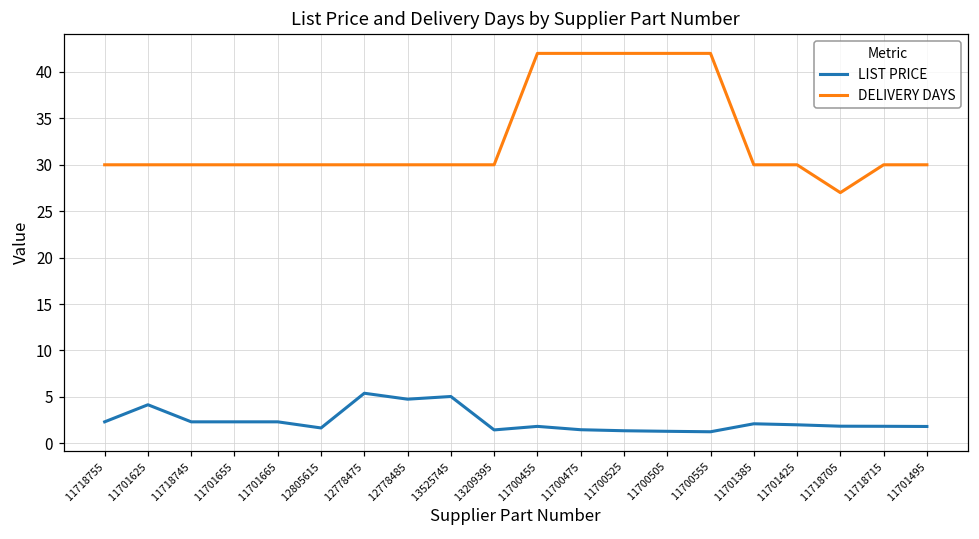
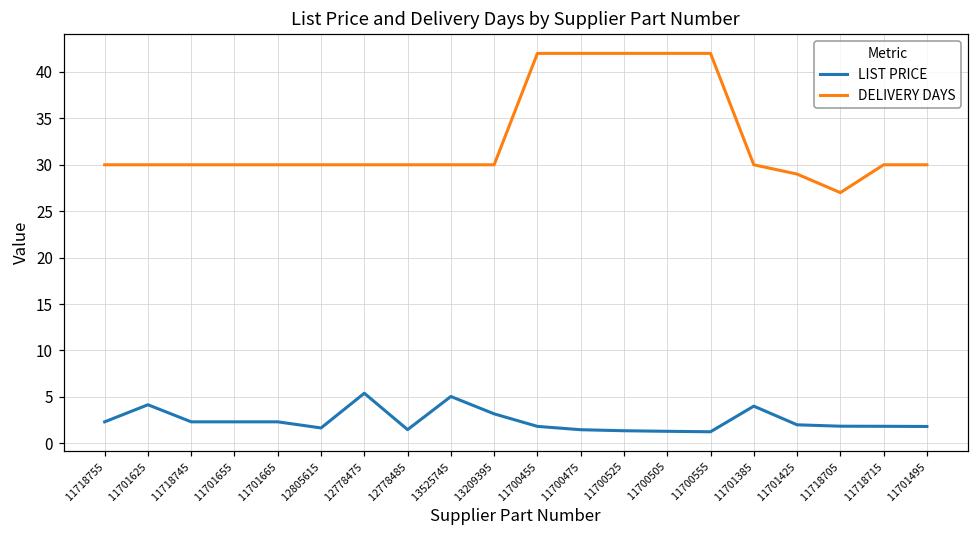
  {
    "LIST PRICE": {
      "11718755": 2,
      "11701625": 4,
      "11718745": 2,
      "11701655": 2,
      "11701665": 2,
      "12805615": 2,
      "12778475": 5,
-     "12778485": 5,
+     "12778485": 1,
      "13525745": 5,
-     "13209395": 1,
+     "13209395": 3,
      "11700455": 2,
      "11700475": 1,
      "11700525": 1,
      "11700505": 1,
      "11700555": 1,
-     "11701385": 2,
+     "11701385": 4,
      "11701425": 2,
      "11718705": 2,
      "11718715": 2,
      "11701495": 2
    },
    "DELIVERY DAYS": {
      "11718755": 30,
      "11701625": 30,
      "11718745": 30,
      "11701655": 30,
      "11701665": 30,
      "12805615": 30,
      "12778475": 30,
      "12778485": 30,
      "13525745": 30,
      "13209395": 30,
      "11700455": 42,
      "11700475": 42,
      "11700525": 42,
      "11700505": 42,
      "11700555": 42,
      "11701385": 30,
-     "11701425": 30,
+     "11701425": 29,
      "11718705": 27,
      "11718715": 30,
      "11701495": 30
    }
  }
